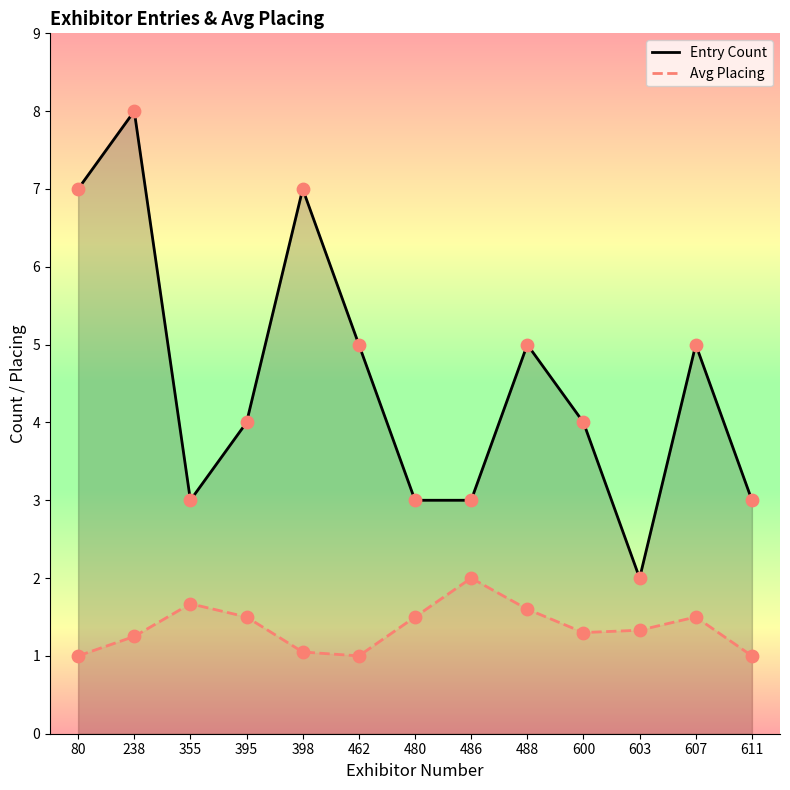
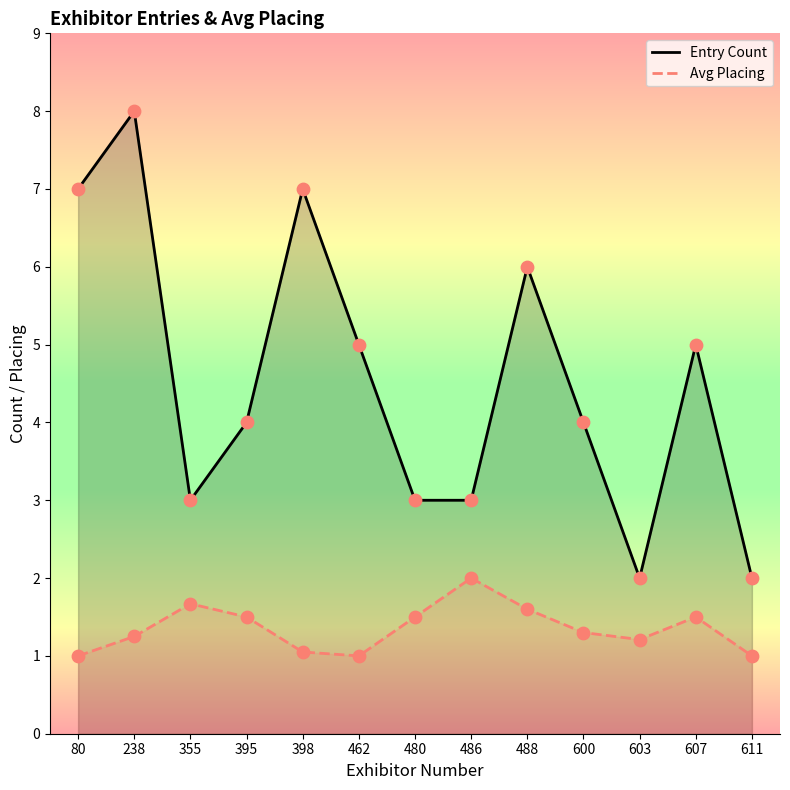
  {
    "Entry Count": {
      "80": 7,
      "238": 8,
      "355": 3,
      "395": 4,
      "398": 7,
      "462": 5,
      "480": 3,
      "486": 3,
-     "488": 5,
+     "488": 6,
      "600": 4,
      "603": 2,
      "607": 5,
-     "611": 3
+     "611": 2
    },
    "Avg Placing": {
      "80": 1.0,
      "238": 1.3,
      "355": 1.7,
      "395": 1.5,
      "398": 1.1,
      "462": 1.0,
      "480": 1.5,
      "486": 2.0,
      "488": 1.6,
      "600": 1.3,
-     "603": 1.3,
+     "603": 1.2,
      "607": 1.5,
      "611": 1.0
    }
  }
